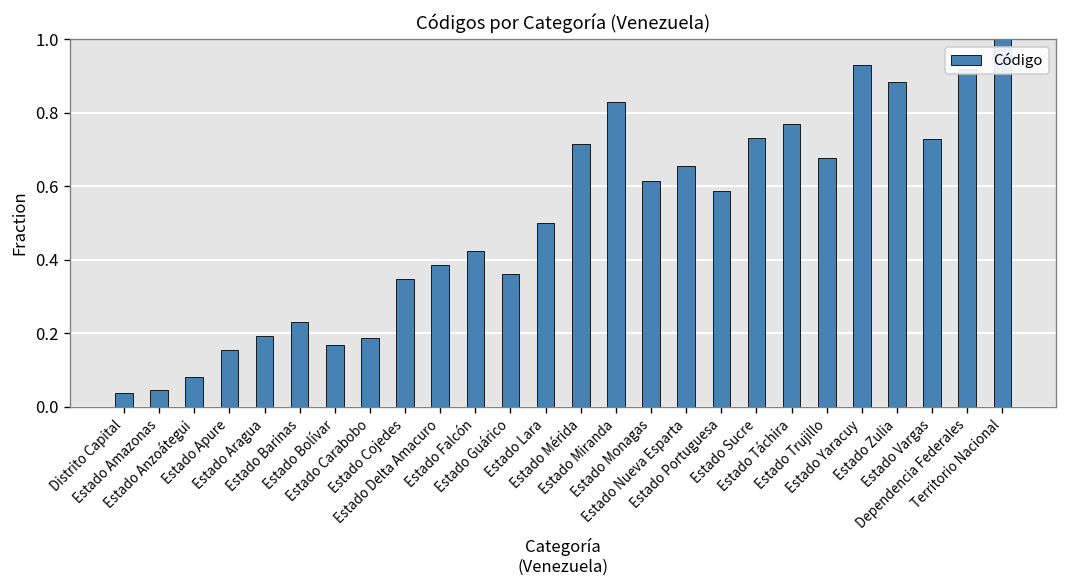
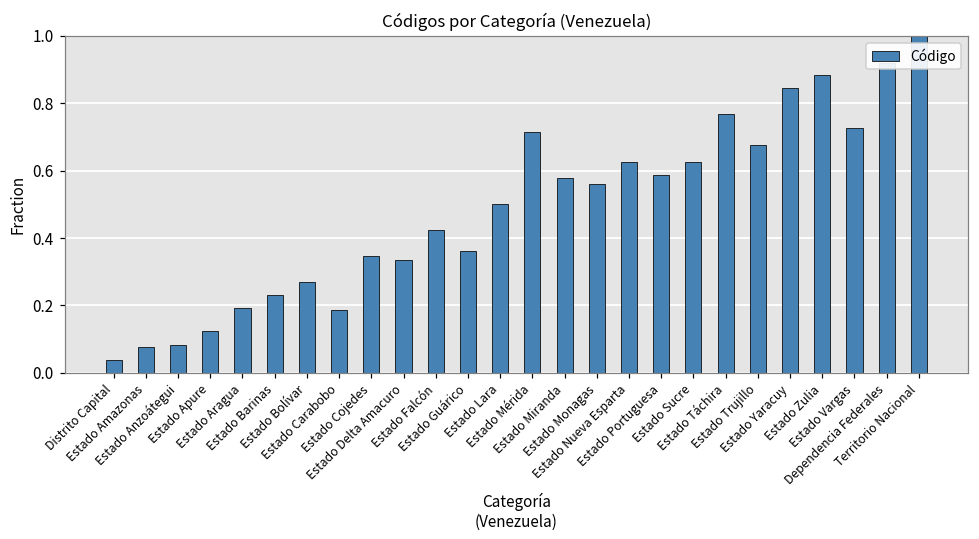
  {
    "Distrito Capital": 0.04,
-   "Estado Amazonas": 0.05,
+   "Estado Amazonas": 0.08,
    "Estado Anzoátegui": 0.08,
-   "Estado Apure": 0.15,
+   "Estado Apure": 0.12,
    "Estado Aragua": 0.19,
    "Estado Barinas": 0.23,
-   "Estado Bolívar": 0.17,
+   "Estado Bolívar": 0.27,
    "Estado Carabobo": 0.19,
    "Estado Cojedes": 0.35,
-   "Estado Delta Amacuro": 0.38,
+   "Estado Delta Amacuro": 0.33,
    "Estado Falcón": 0.42,
    "Estado Guárico": 0.36,
    "Estado Lara": 0.50,
    "Estado Mérida": 0.72,
-   "Estado Miranda": 0.83,
-   "Estado Monagas": 0.62,
-   "Estado Nueva Esparta": 0.65,
+   "Estado Miranda": 0.58,
+   "Estado Monagas": 0.56,
+   "Estado Nueva Esparta": 0.62,
    "Estado Portuguesa": 0.59,
-   "Estado Sucre": 0.73,
+   "Estado Sucre": 0.63,
    "Estado Táchira": 0.77,
    "Estado Trujillo": 0.68,
-   "Estado Yaracuy": 0.93,
+   "Estado Yaracuy": 0.85,
    "Estado Zulia": 0.88,
    "Estado Vargas": 0.73,
    "Territorio Nacional": 1.00
  }
